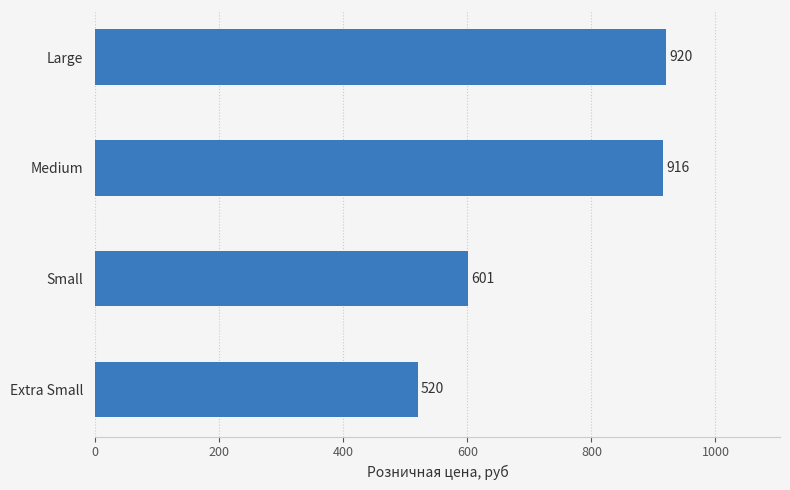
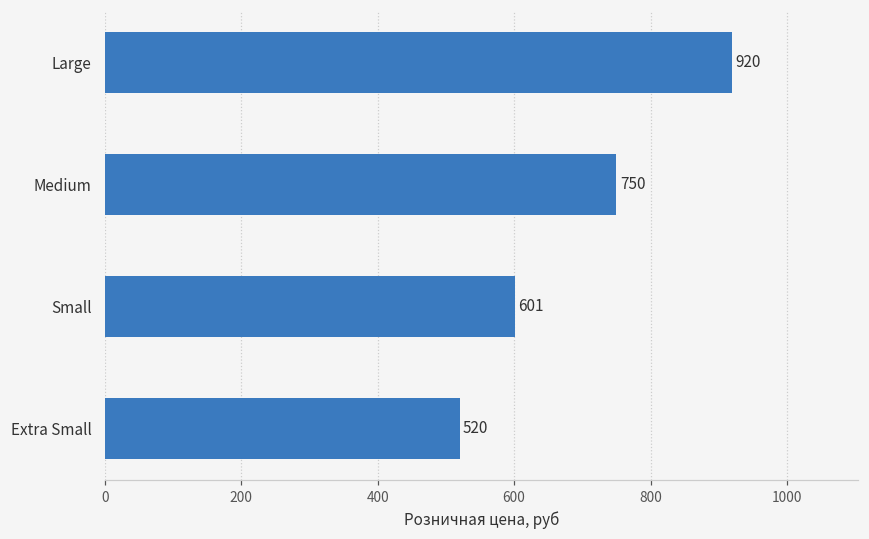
  {
    "Large": 920,
-   "Medium": 916,
+   "Medium": 750,
    "Small": 601,
    "Extra Small": 520
  }
